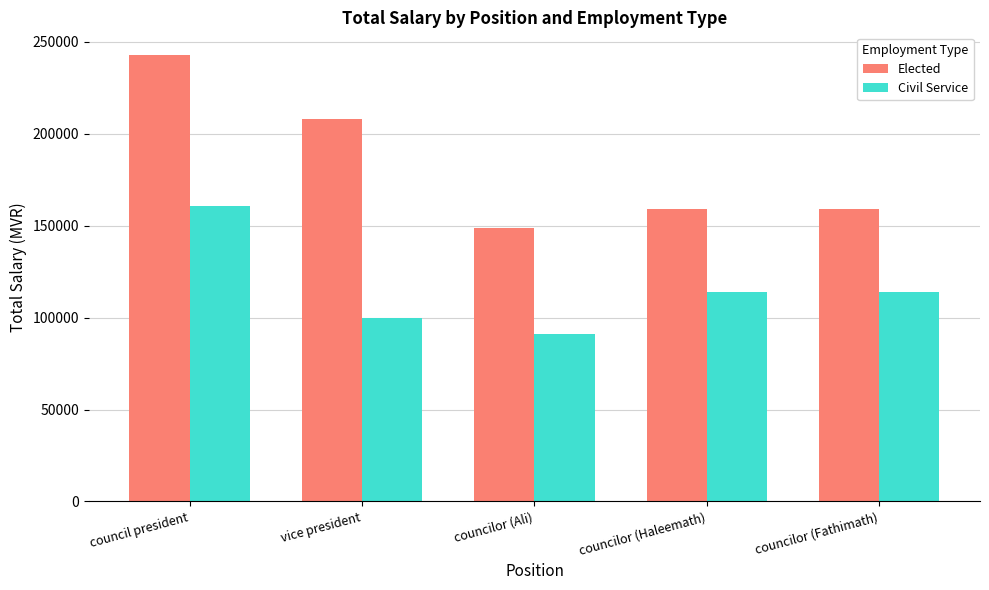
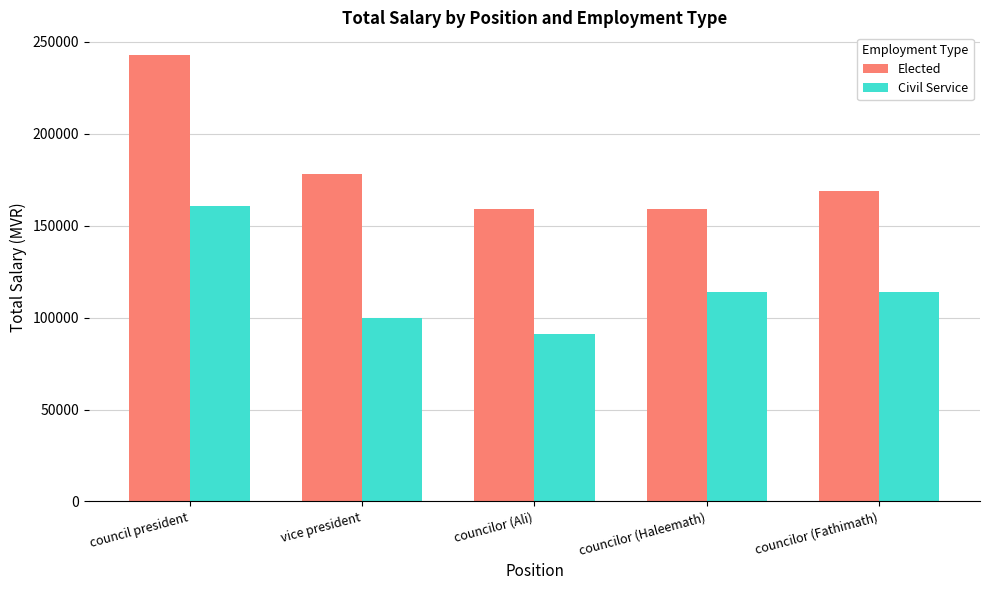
  {
    "Elected": {
      "council president": 243000,
-     "vice president": 208000,
-     "councilor (Ali)": 149000,
+     "vice president": 178000,
+     "councilor (Ali)": 159000,
      "councilor (Haleemath)": 159000,
-     "councilor (Fathimath)": 159000
+     "councilor (Fathimath)": 169000
    },
    "Civil Service": {
      "council president": 161000,
      "vice president": 100000,
      "councilor (Ali)": 91000,
      "councilor (Haleemath)": 114000,
      "councilor (Fathimath)": 114000
    }
  }
